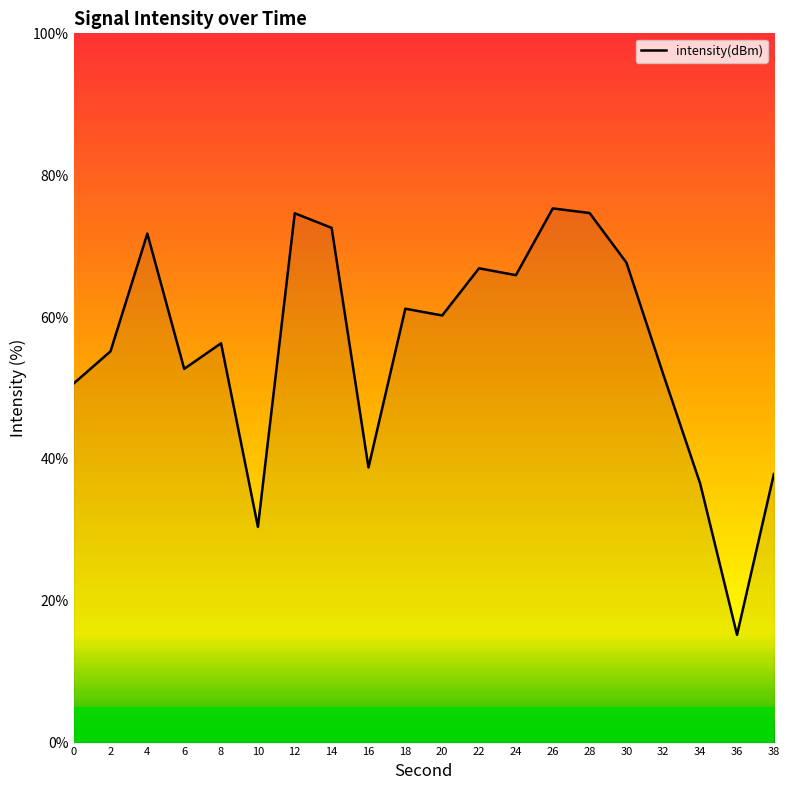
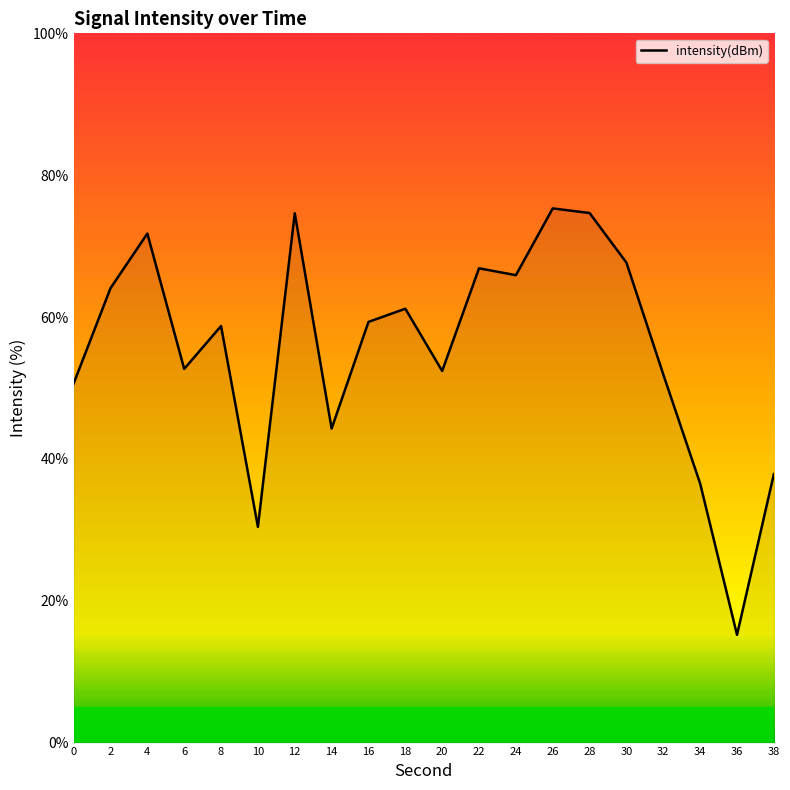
  {
    "0": "51%",
-   "2": "55%",
+   "2": "64%",
    "4": "72%",
    "6": "53%",
-   "8": "56%",
+   "8": "59%",
    "10": "30%",
    "12": "75%",
-   "14": "73%",
-   "16": "39%",
+   "14": "44%",
+   "16": "59%",
    "18": "61%",
-   "20": "60%",
+   "20": "52%",
    "22": "67%",
    "24": "66%",
    "26": "75%",
    "28": "75%",
    "30": "68%",
    "32": "52%",
    "34": "37%",
    "36": "15%",
    "38": "38%"
  }
